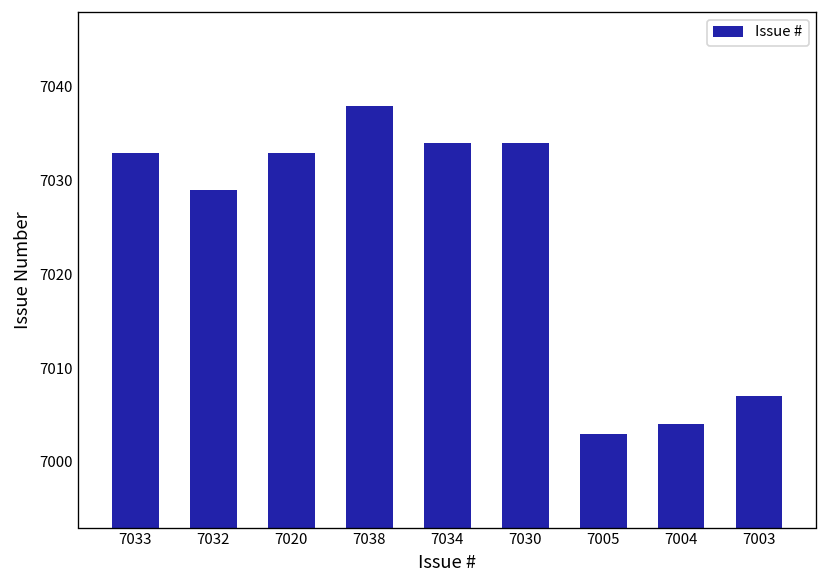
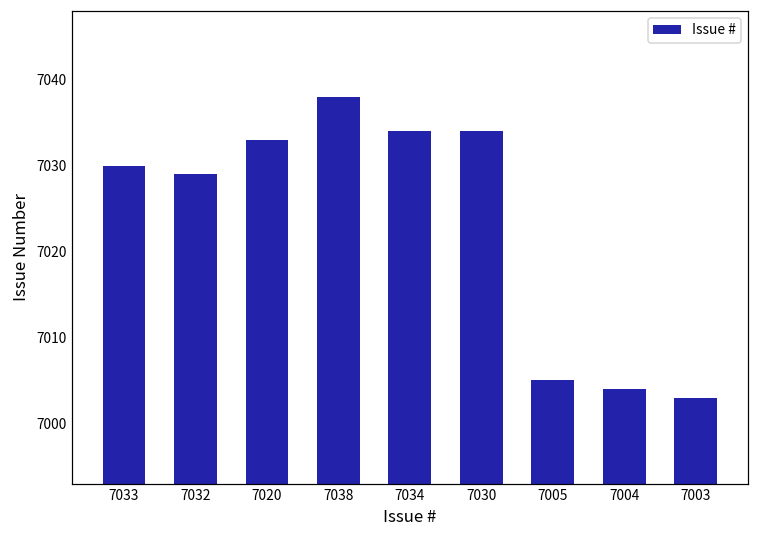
  {
-   "7033": 7033,
+   "7033": 7030,
    "7032": 7029,
    "7020": 7033,
    "7038": 7038,
    "7034": 7034,
    "7030": 7034,
-   "7005": 7003,
+   "7005": 7005,
    "7004": 7004,
-   "7003": 7007
+   "7003": 7003
  }
